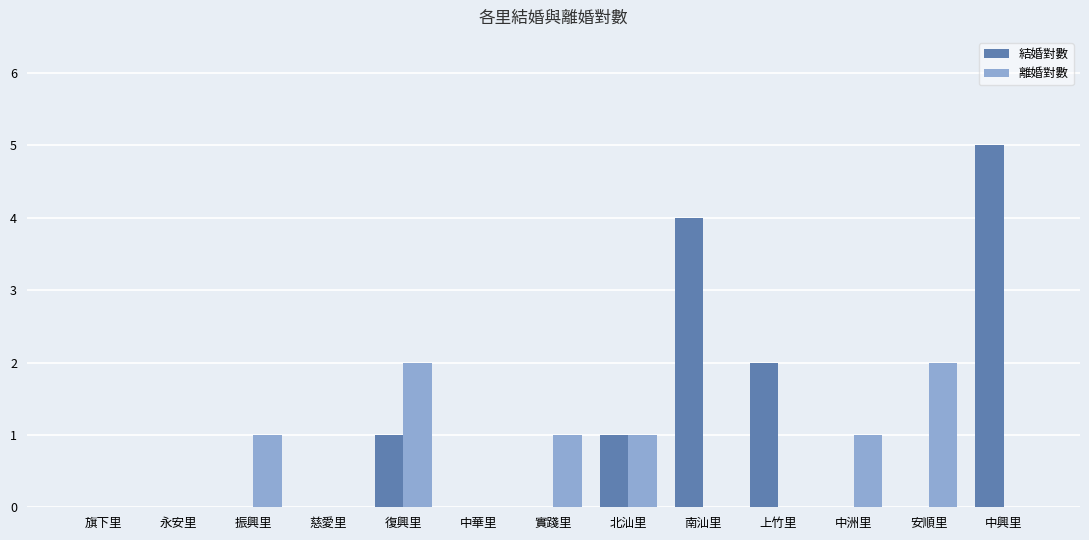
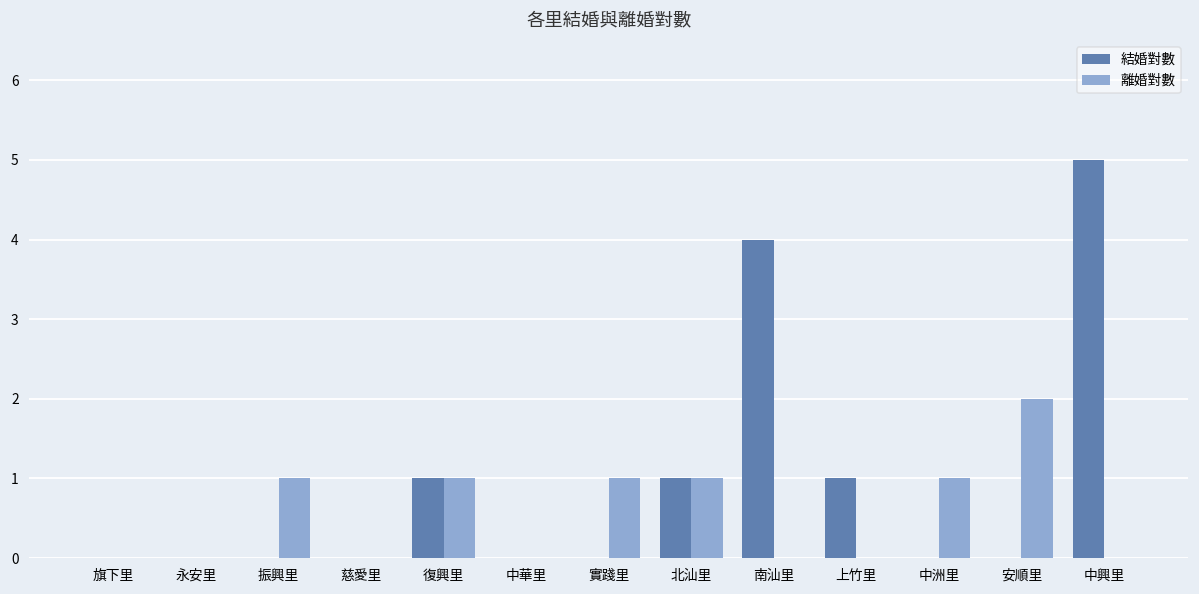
  {
    "結婚對數": {
      "旗下里": 0,
      "永安里": 0,
      "振興里": 0,
      "慈愛里": 0,
      "復興里": 1,
      "中華里": 0,
      "實踐里": 0,
      "北汕里": 1,
      "南汕里": 4,
-     "上竹里": 2,
+     "上竹里": 1,
      "中洲里": 0,
      "安順里": 0,
      "中興里": 5
    },
    "離婚對數": {
      "旗下里": 0,
      "永安里": 0,
      "振興里": 1,
      "慈愛里": 0,
-     "復興里": 2,
+     "復興里": 1,
      "中華里": 0,
      "實踐里": 1,
      "北汕里": 1,
      "南汕里": 0,
      "上竹里": 0,
      "中洲里": 1,
      "安順里": 2,
      "中興里": 0
    }
  }
